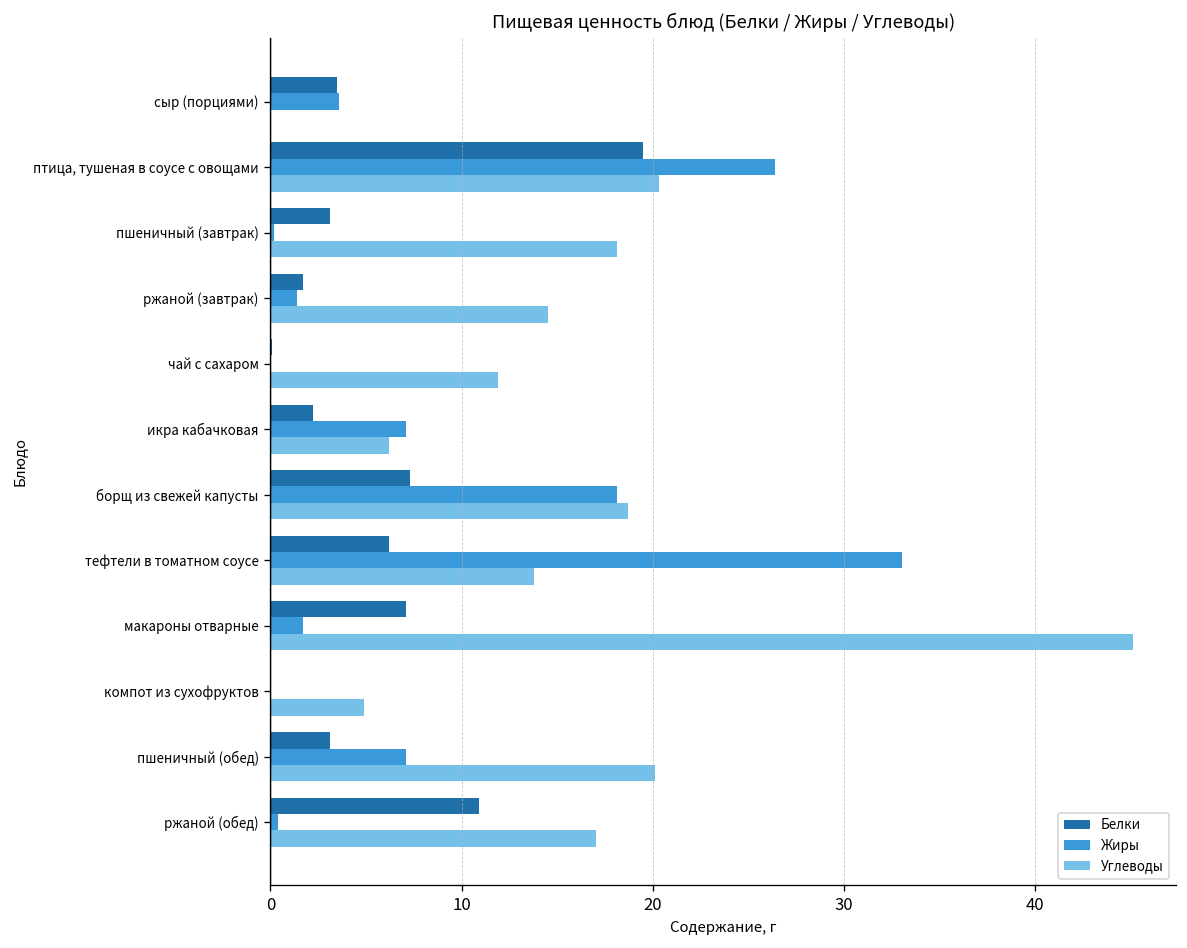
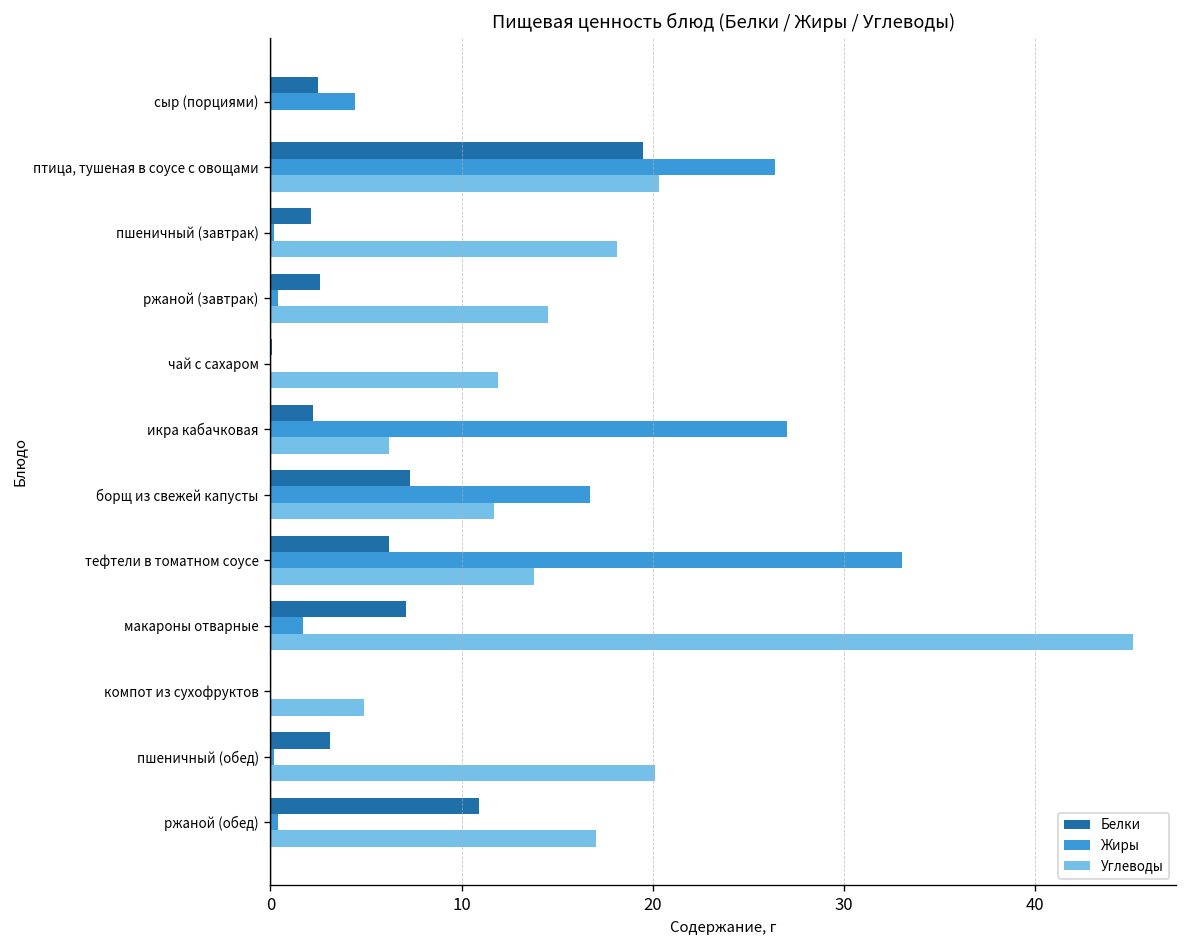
  {
    "Белки": {
-     "сыр (порциями)": 3.5,
+     "сыр (порциями)": 2.5,
      "птица, тушеная в соусе с овощами": 19.5,
-     "пшеничный (завтрак)": 3.1,
-     "ржаной (завтрак)": 1.7,
+     "пшеничный (завтрак)": 2.1,
+     "ржаной (завтрак)": 2.6,
      "икра кабачковая": 2.2,
      "борщ из свежей капусты": 7.3,
      "тефтели в томатном соусе": 6.2,
      "макароны отварные": 7.1,
      "компот из сухофруктов": 0.0,
      "пшеничный (обед)": 3.1,
      "ржаной (обед)": 10.9
    },
    "Жиры": {
-     "сыр (порциями)": 3.6,
+     "сыр (порциями)": 4.4,
      "птица, тушеная в соусе с овощами": 26.4,
      "пшеничный (завтрак)": 0.2,
-     "ржаной (завтрак)": 1.4,
+     "ржаной (завтрак)": 0.4,
      "чай с сахаром": 0.0,
-     "икра кабачковая": 7.1,
-     "борщ из свежей капусты": 18.1,
+     "икра кабачковая": 27.0,
+     "борщ из свежей капусты": 16.7,
      "тефтели в томатном соусе": 33.0,
      "макароны отварные": 1.7,
      "компот из сухофруктов": 0.0,
-     "пшеничный (обед)": 7.1,
+     "пшеничный (обед)": 0.2,
      "ржаной (обед)": 0.4
    },
    "Углеводы": {
      "сыр (порциями)": 0.0,
      "птица, тушеная в соусе с овощами": 20.3,
      "пшеничный (завтрак)": 18.1,
      "ржаной (завтрак)": 14.5,
      "чай с сахаром": 11.9,
      "икра кабачковая": 6.2,
-     "борщ из свежей капусты": 18.7,
+     "борщ из свежей капусты": 11.7,
      "тефтели в томатном соусе": 13.8,
      "макароны отварные": 45.1,
      "компот из сухофруктов": 4.9,
      "пшеничный (обед)": 20.1,
      "ржаной (обед)": 17.0
    }
  }
